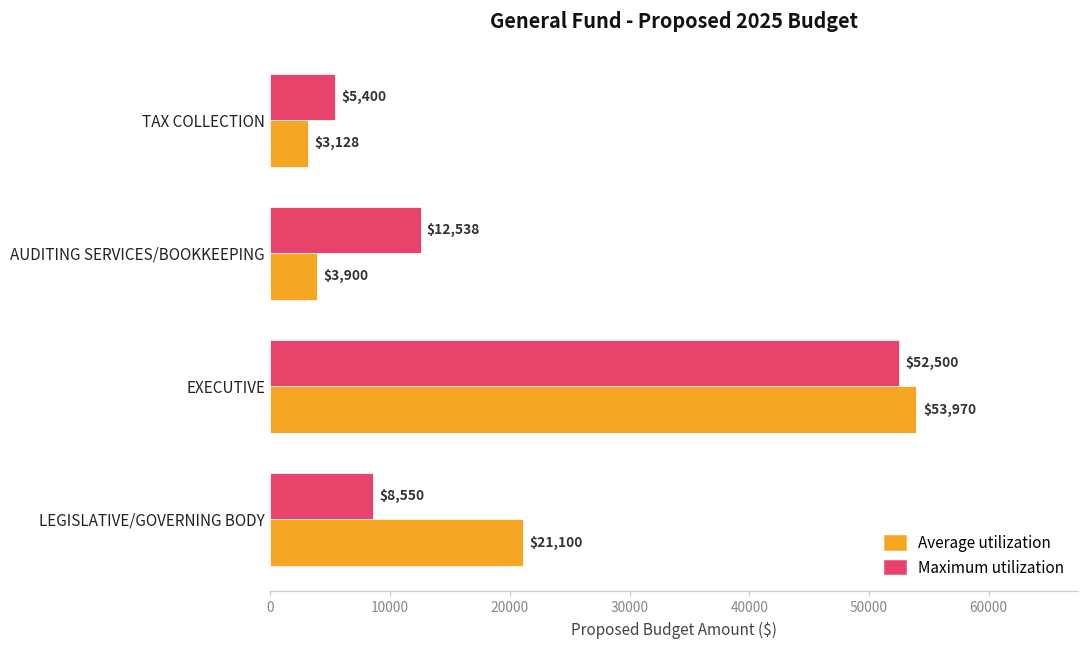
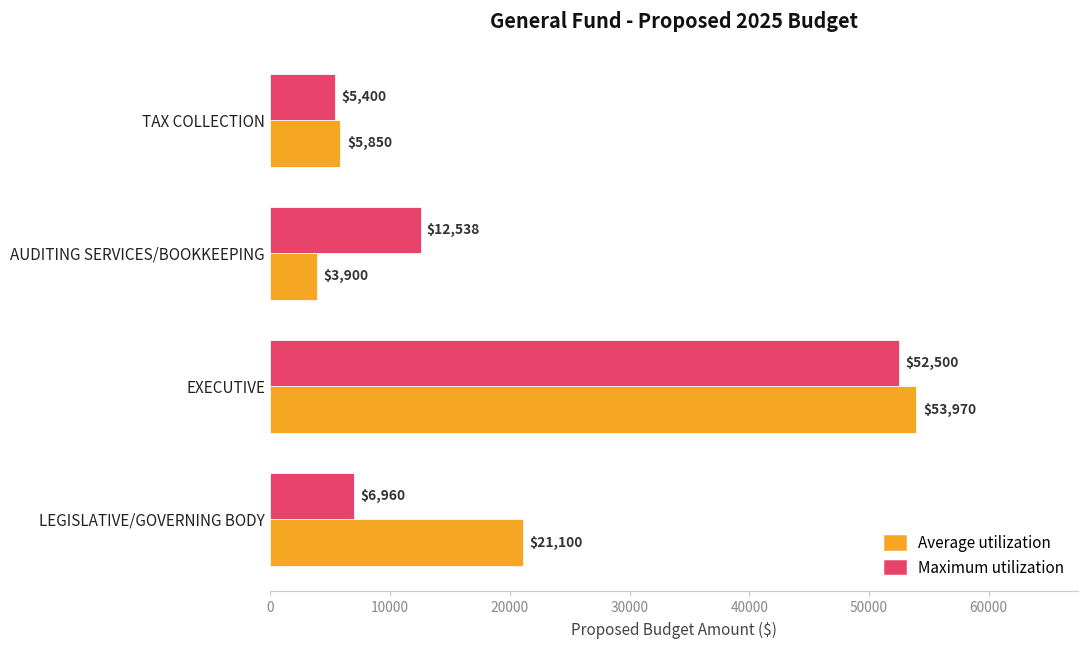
  {
    "Average utilization": {
-     "TAX COLLECTION": "$3,128",
+     "TAX COLLECTION": "$5,850",
      "AUDITING SERVICES/BOOKKEEPING": "$3,900",
      "EXECUTIVE": "$53,970",
      "LEGISLATIVE/GOVERNING BODY": "$21,100"
    },
    "Maximum utilization": {
      "TAX COLLECTION": "$5,400",
      "AUDITING SERVICES/BOOKKEEPING": "$12,538",
      "EXECUTIVE": "$52,500",
-     "LEGISLATIVE/GOVERNING BODY": "$8,550"
+     "LEGISLATIVE/GOVERNING BODY": "$6,960"
    }
  }
